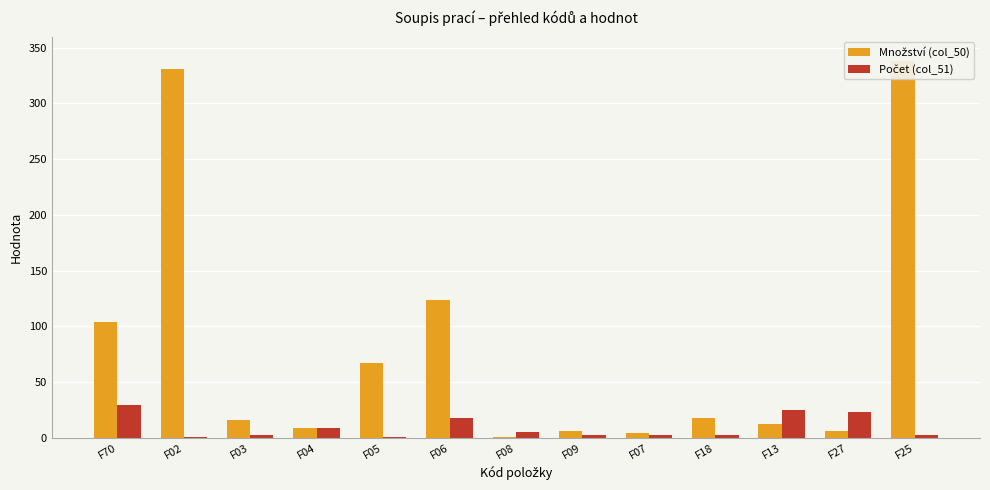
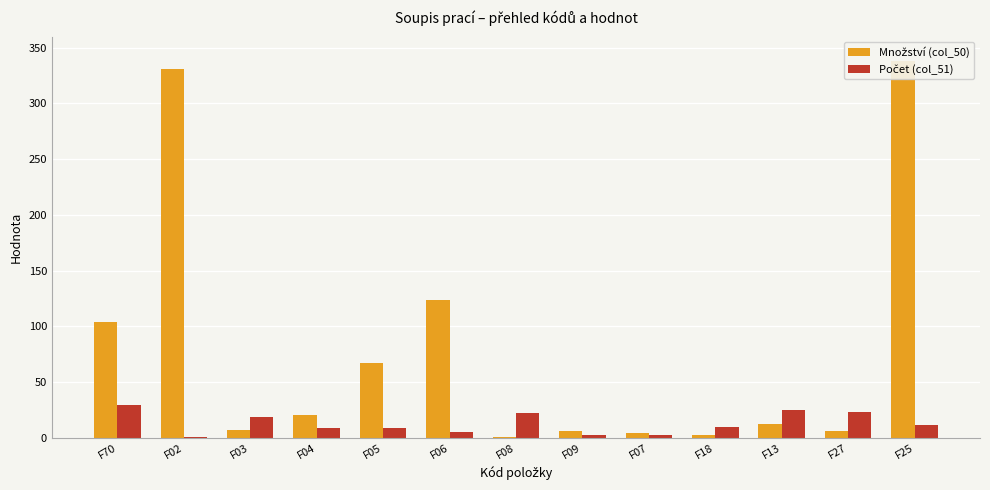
  {
    "Množství (col_50)": {
      "F70": 104,
      "F02": 331,
-     "F03": 16,
-     "F04": 9,
+     "F03": 7,
+     "F04": 20,
      "F05": 67,
      "F06": 124,
      "F09": 6,
      "F07": 4,
-     "F18": 18,
+     "F18": 2,
      "F13": 12,
      "F27": 6
    },
    "Počet (col_51)": {
      "F70": 29,
-     "F03": 2,
+     "F03": 19,
      "F04": 9,
-     "F05": 1,
-     "F06": 18,
-     "F08": 5,
-     "F18": 2,
+     "F05": 9,
+     "F06": 5,
+     "F08": 22,
+     "F18": 10,
      "F13": 25,
      "F27": 23,
-     "F25": 2
+     "F25": 11
    }
  }
